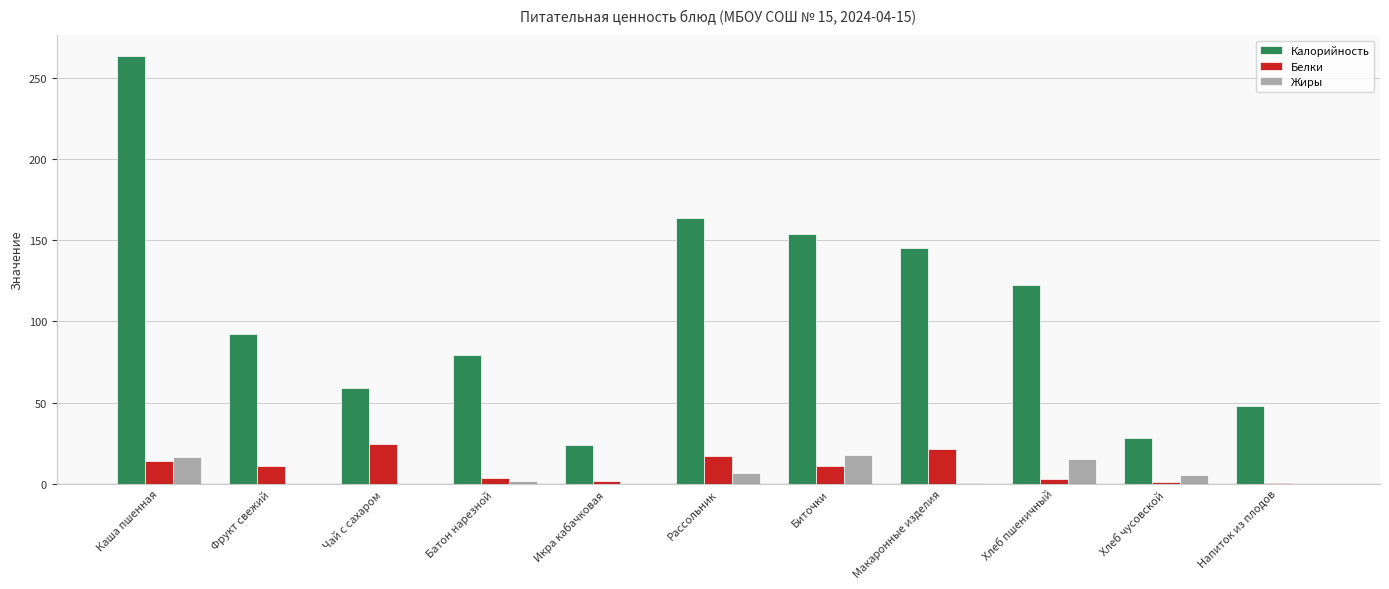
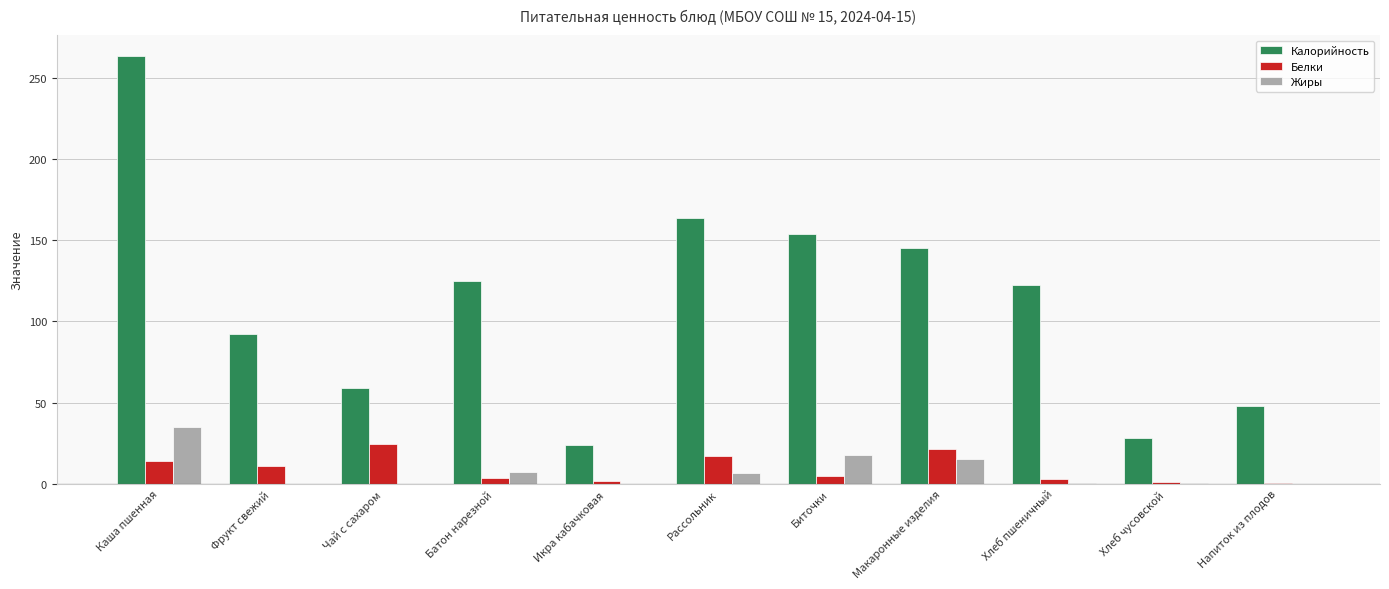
  {
    "Калорийность": {
      "Каша пшенная": 263,
      "Фрукт свежий": 92,
      "Чай с сахаром": 59,
-     "Батон нарезной": 79,
+     "Батон нарезной": 125,
      "Икра кабачковая": 24,
      "Рассольник": 164,
      "Биточки": 154,
      "Макаронные изделия": 145,
      "Хлеб пшеничный": 122,
      "Хлеб чусовской": 28,
      "Напиток из плодов": 48
    },
    "Белки": {
      "Каша пшенная": 14,
      "Фрукт свежий": 11,
      "Чай с сахаром": 24,
      "Батон нарезной": 4,
      "Икра кабачковая": 2,
      "Рассольник": 17,
-     "Биточки": 11,
+     "Биточки": 5,
      "Макаронные изделия": 21,
      "Хлеб пшеничный": 3
    },
    "Жиры": {
-     "Каша пшенная": 17,
+     "Каша пшенная": 35,
      "Фрукт свежий": 0,
      "Чай с сахаром": 0,
-     "Батон нарезной": 2,
+     "Батон нарезной": 7,
      "Рассольник": 7,
      "Биточки": 18,
-     "Макаронные изделия": 1,
-     "Хлеб пшеничный": 15,
-     "Хлеб чусовской": 5,
+     "Макаронные изделия": 15,
+     "Хлеб пшеничный": 0,
+     "Хлеб чусовской": 0,
      "Напиток из плодов": 0
    }
  }
